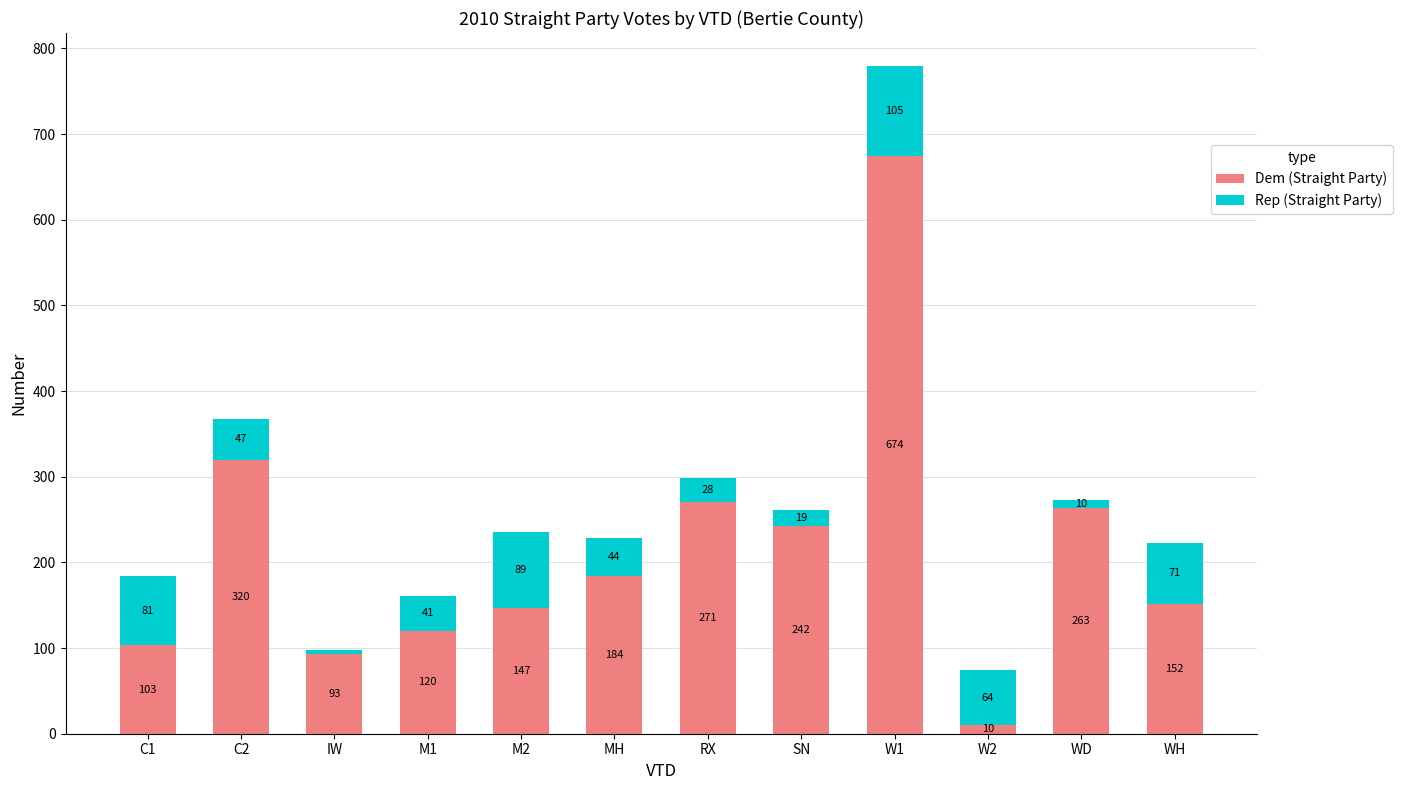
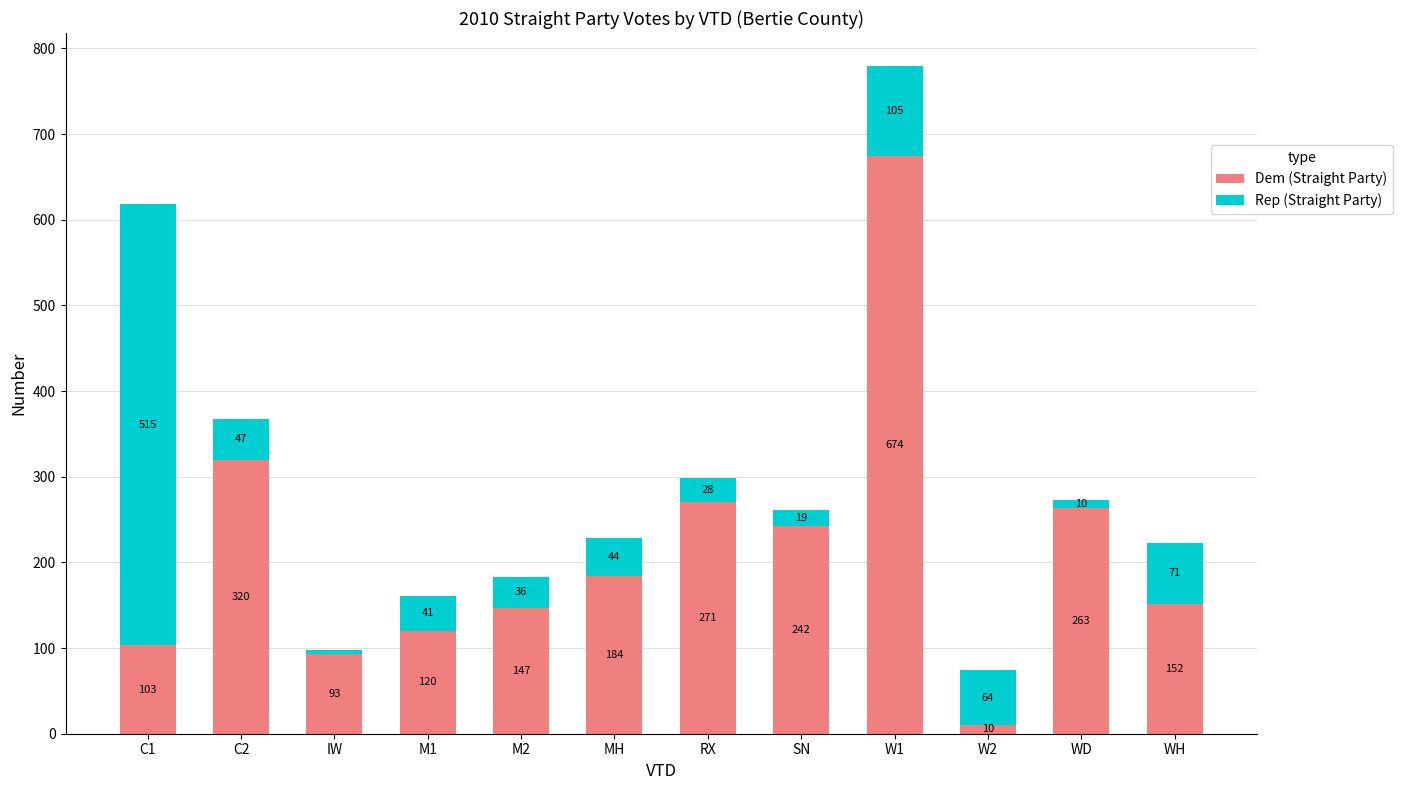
  {
    "Dem (Straight Party)": {
      "C1": 103,
      "C2": 320,
      "IW": 93,
      "M1": 120,
      "M2": 147,
      "MH": 184,
      "RX": 271,
      "SN": 242,
      "W1": 674,
      "W2": 10,
      "WD": 263,
      "WH": 152
    },
    "Rep (Straight Party)": {
-     "C1": 81,
+     "C1": 515,
      "C2": 47,
      "M1": 41,
-     "M2": 89,
+     "M2": 36,
      "MH": 44,
      "RX": 28,
      "SN": 19,
      "W1": 105,
      "W2": 64,
      "WD": 10,
      "WH": 71
    }
  }
